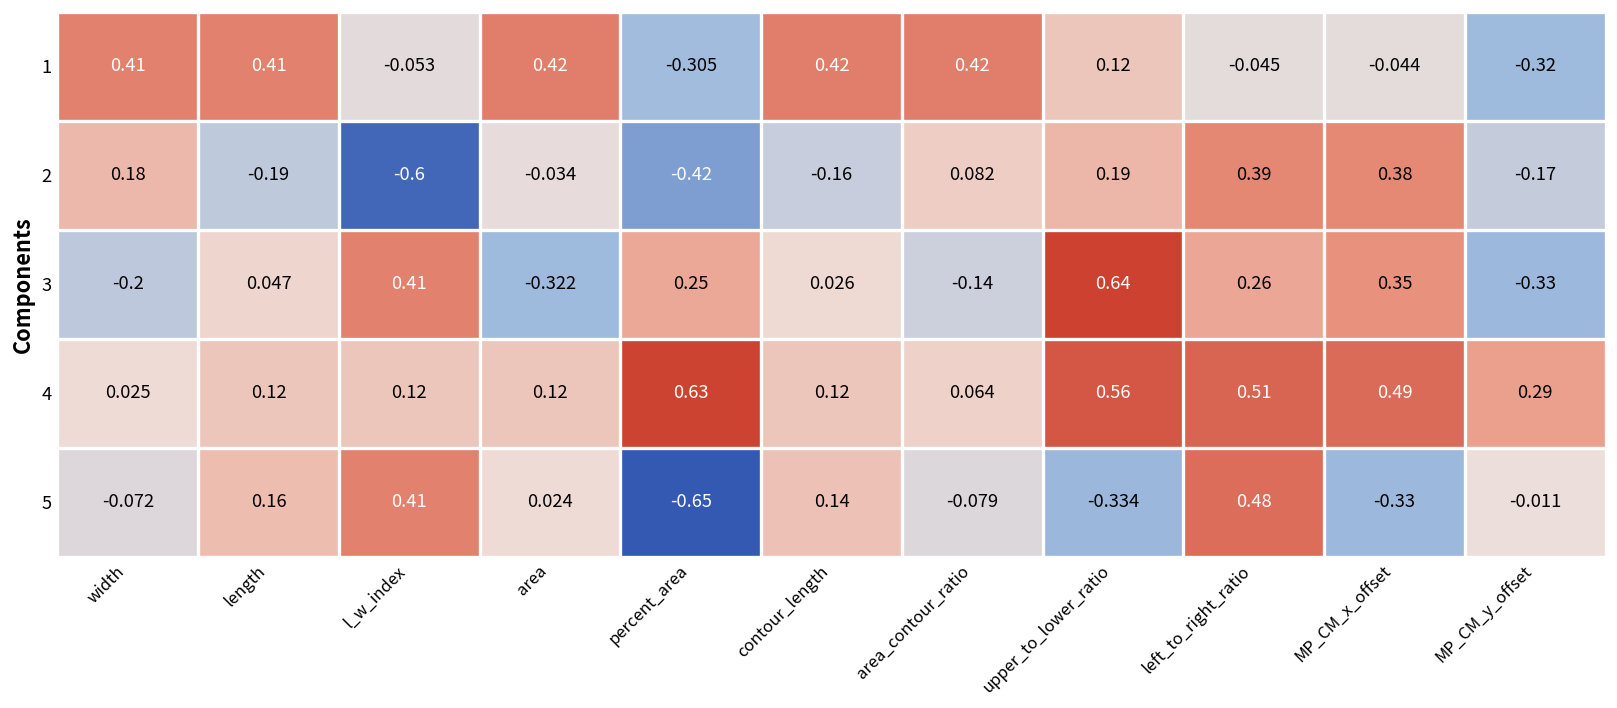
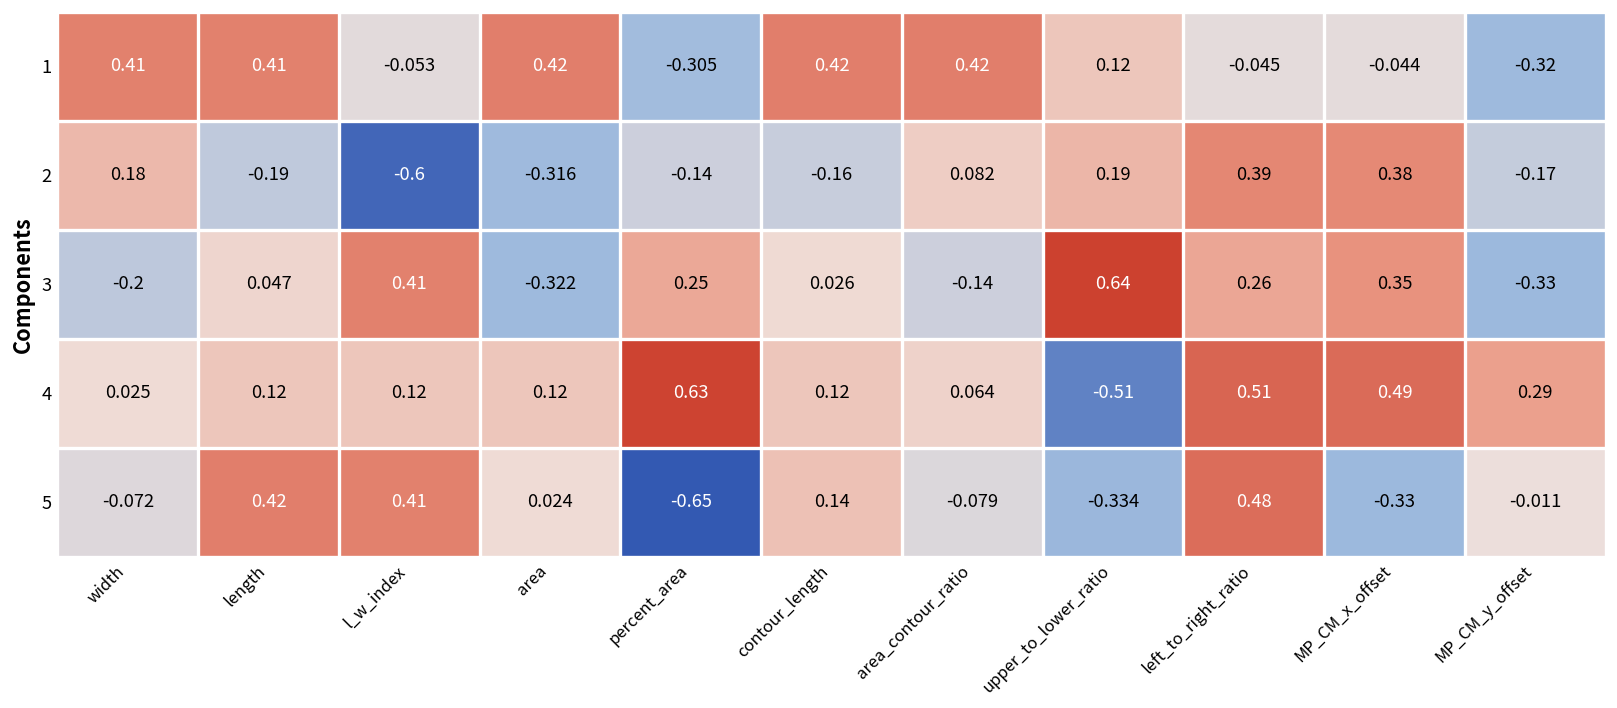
  {
    "1": {
      "width": 0.41,
      "length": 0.41,
      "l_w_index": -0.053,
      "area": 0.42,
      "percent_area": -0.305,
      "contour_length": 0.42,
      "area_contour_ratio": 0.42,
      "upper_to_lower_ratio": 0.12,
      "left_to_right_ratio": -0.045,
      "MP_CM_x_offset": -0.044,
      "MP_CM_y_offset": -0.32
    },
    "2": {
      "width": 0.18,
      "length": -0.19,
      "l_w_index": -0.6,
-     "area": -0.034,
-     "percent_area": -0.42,
+     "area": -0.316,
+     "percent_area": -0.14,
      "contour_length": -0.16,
      "area_contour_ratio": 0.082,
      "upper_to_lower_ratio": 0.19,
      "left_to_right_ratio": 0.39,
      "MP_CM_x_offset": 0.38,
      "MP_CM_y_offset": -0.17
    },
    "3": {
      "width": -0.2,
      "length": 0.047,
      "l_w_index": 0.41,
      "area": -0.322,
      "percent_area": 0.25,
      "contour_length": 0.026,
      "area_contour_ratio": -0.14,
      "upper_to_lower_ratio": 0.64,
      "left_to_right_ratio": 0.26,
      "MP_CM_x_offset": 0.35,
      "MP_CM_y_offset": -0.33
    },
    "4": {
      "width": 0.025,
      "length": 0.12,
      "l_w_index": 0.12,
      "area": 0.12,
      "percent_area": 0.63,
      "contour_length": 0.12,
      "area_contour_ratio": 0.064,
-     "upper_to_lower_ratio": 0.56,
+     "upper_to_lower_ratio": -0.51,
      "left_to_right_ratio": 0.51,
      "MP_CM_x_offset": 0.49,
      "MP_CM_y_offset": 0.29
    },
    "5": {
      "width": -0.072,
-     "length": 0.16,
+     "length": 0.42,
      "l_w_index": 0.41,
      "area": 0.024,
      "percent_area": -0.65,
      "contour_length": 0.14,
      "area_contour_ratio": -0.079,
      "upper_to_lower_ratio": -0.334,
      "left_to_right_ratio": 0.48,
      "MP_CM_x_offset": -0.33,
      "MP_CM_y_offset": -0.011
    }
  }
